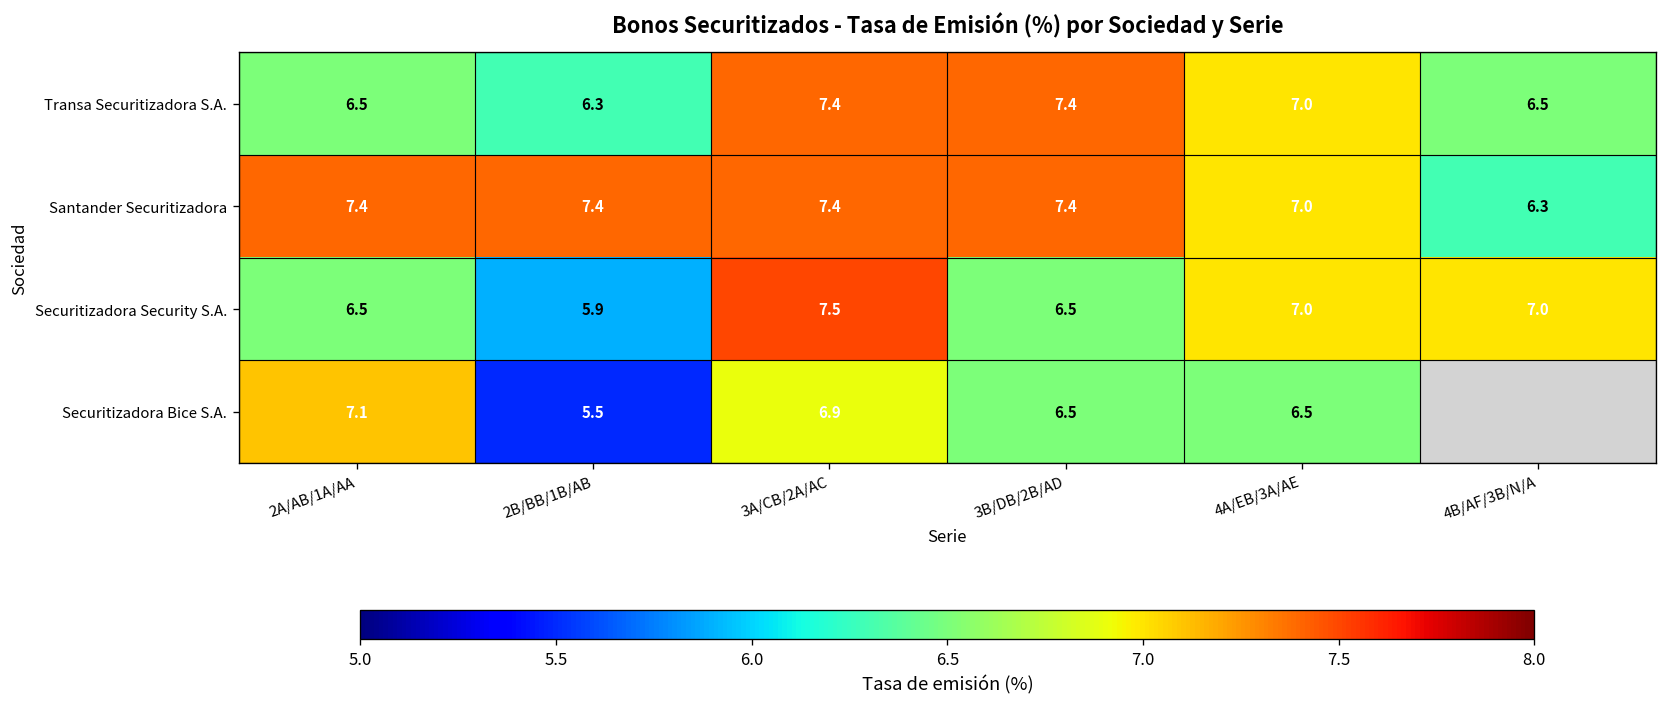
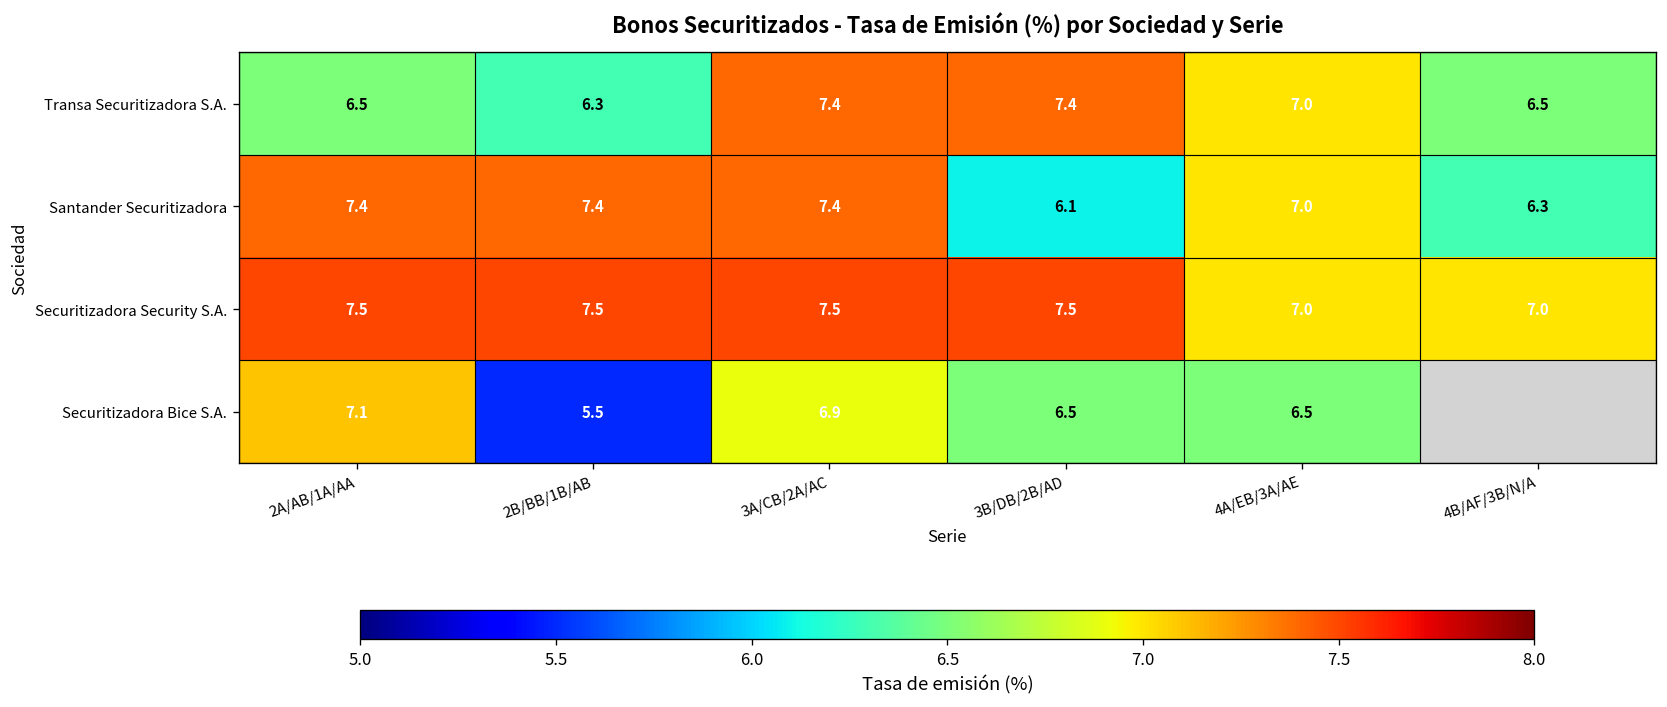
  {
    "Transa Securitizadora S.A.": {
      "2A/AB/1A/AA": 6.5,
      "2B/BB/1B/AB": 6.3,
      "3A/CB/2A/AC": 7.4,
      "3B/DB/2B/AD": 7.4,
      "4A/EB/3A/AE": 7.0,
      "4B/AF/3B/N/A": 6.5
    },
    "Santander Securitizadora": {
      "2A/AB/1A/AA": 7.4,
      "2B/BB/1B/AB": 7.4,
      "3A/CB/2A/AC": 7.4,
-     "3B/DB/2B/AD": 7.4,
+     "3B/DB/2B/AD": 6.1,
      "4A/EB/3A/AE": 7.0,
      "4B/AF/3B/N/A": 6.3
    },
    "Securitizadora Security S.A.": {
-     "2A/AB/1A/AA": 6.5,
-     "2B/BB/1B/AB": 5.9,
+     "2A/AB/1A/AA": 7.5,
+     "2B/BB/1B/AB": 7.5,
      "3A/CB/2A/AC": 7.5,
-     "3B/DB/2B/AD": 6.5,
+     "3B/DB/2B/AD": 7.5,
      "4A/EB/3A/AE": 7.0,
      "4B/AF/3B/N/A": 7.0
    },
    "Securitizadora Bice S.A.": {
      "2A/AB/1A/AA": 7.1,
      "2B/BB/1B/AB": 5.5,
      "3A/CB/2A/AC": 6.9,
      "3B/DB/2B/AD": 6.5,
      "4A/EB/3A/AE": 6.5
    }
  }
